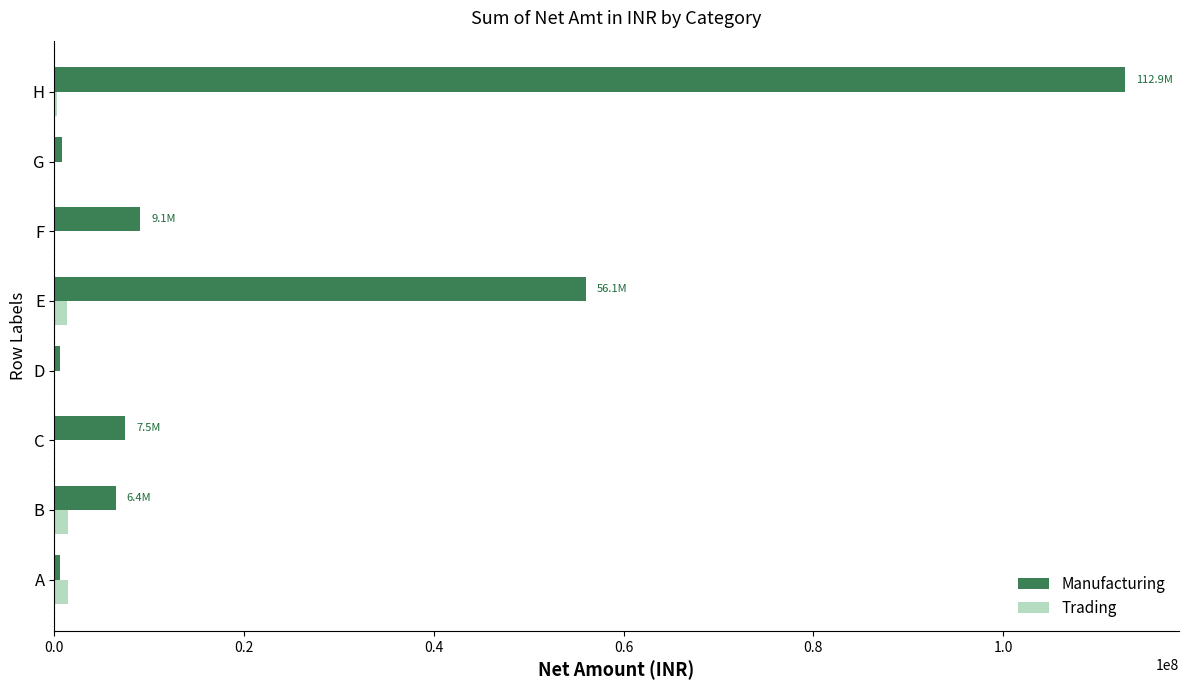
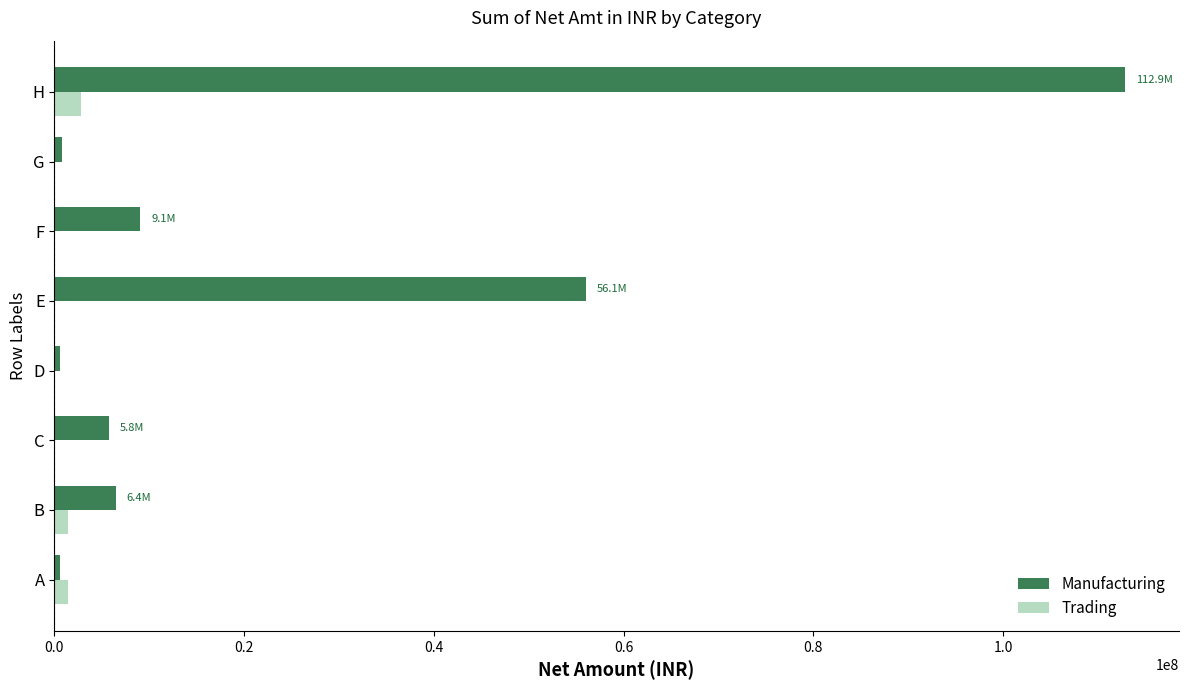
  {
    "Manufacturing": {
      "H": "112.9M",
      "F": "9.1M",
      "E": "56.1M",
-     "C": "7.5M",
+     "C": "5.8M",
      "B": "6.4M"
    },
    "Trading": {
-     "H": "0",
+     "H": "3000000",
      "F": "0",
-     "E": "1000000",
+     "E": "0",
      "D": "0",
      "C": "0",
      "B": "1000000",
      "A": "1000000"
    }
  }
